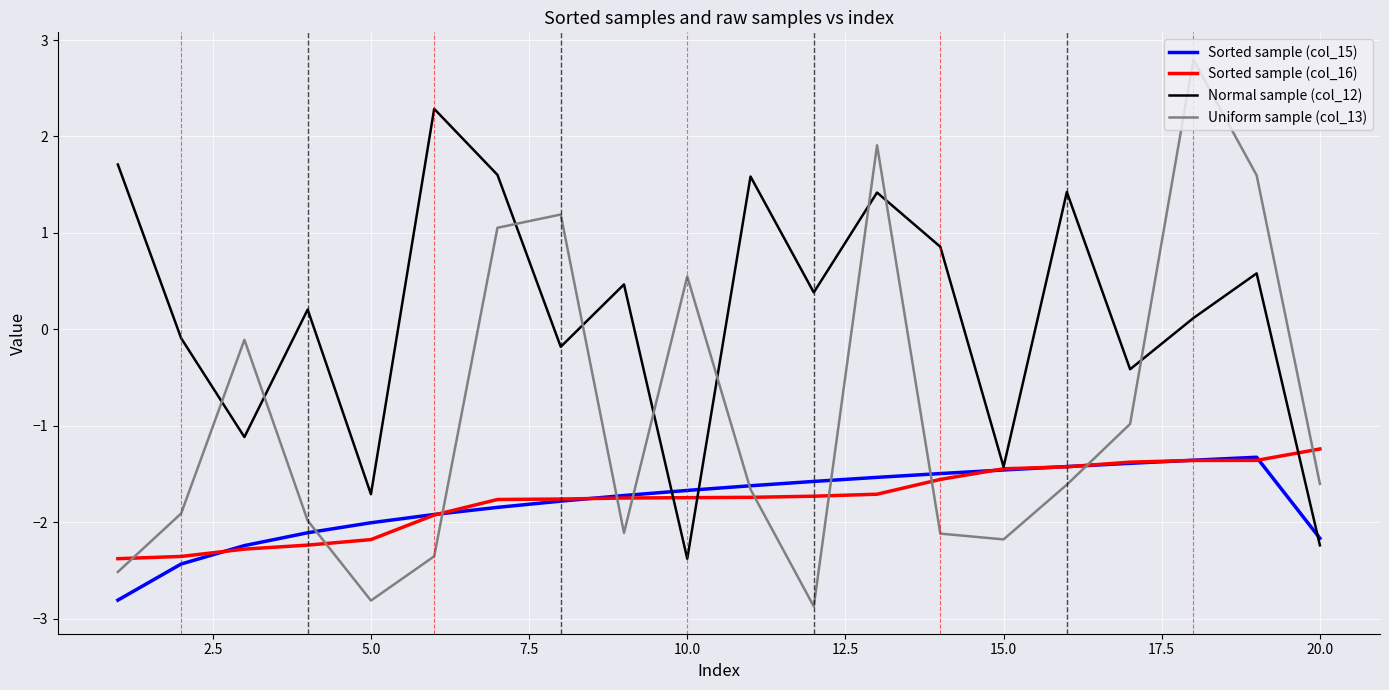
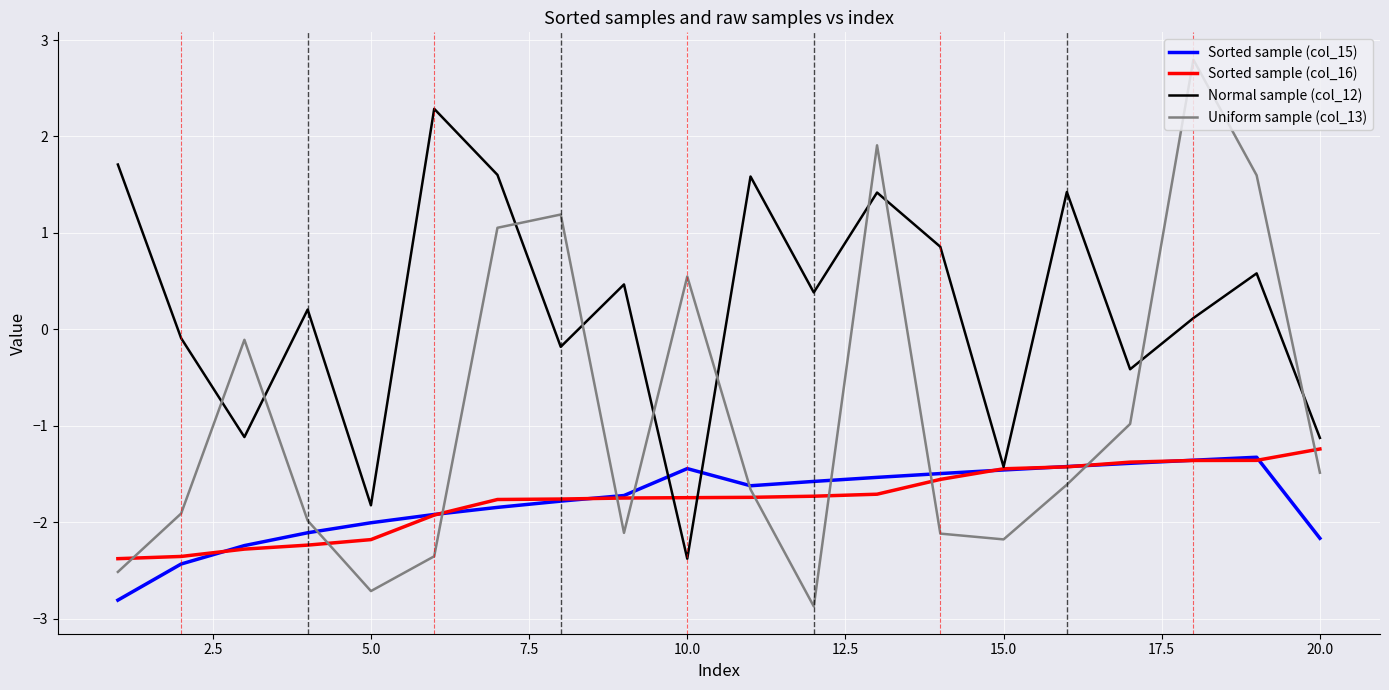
  {
    "Sorted sample (col_15)": {
      "5.0": -2.0,
-     "10.0": -1.7,
+     "10.0": -1.4,
      "20.0": -2.2
    },
    "Sorted sample (col_16)": {
      "5.0": -2.2,
      "10.0": -1.7,
      "20.0": -1.2
    },
    "Normal sample (col_12)": {
-     "5.0": -1.7,
+     "5.0": -1.8,
      "10.0": -2.4,
-     "20.0": -2.2
+     "20.0": -1.1
    },
    "Uniform sample (col_13)": {
-     "5.0": -2.8,
+     "5.0": -2.7,
      "10.0": 0.5,
      "15.0": -2.2,
-     "20.0": -1.6
+     "20.0": -1.5
    }
  }
